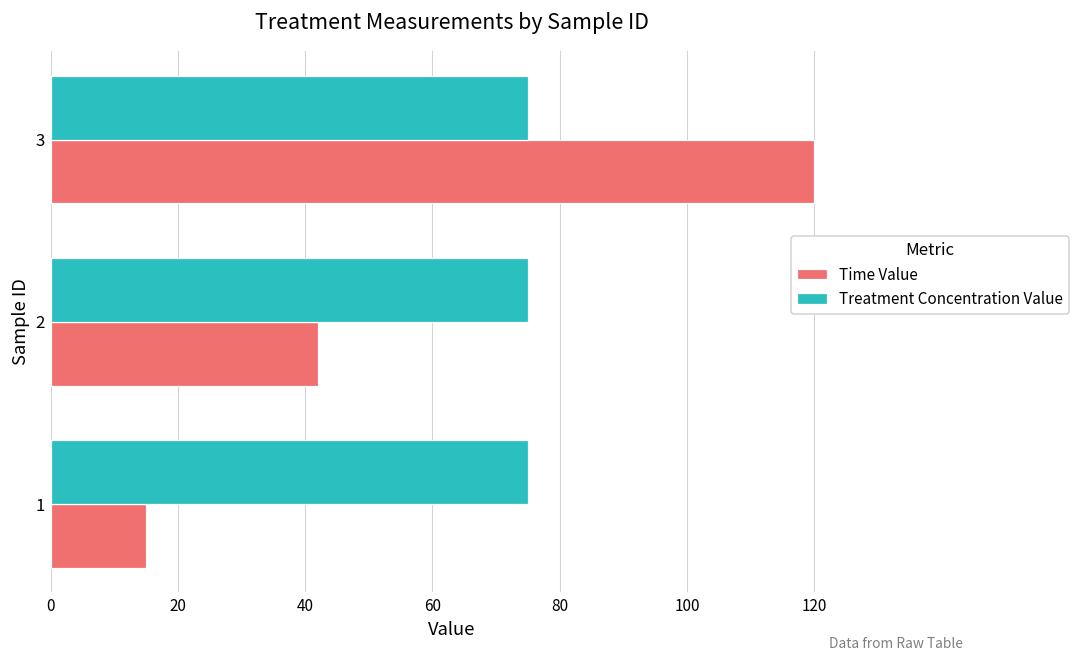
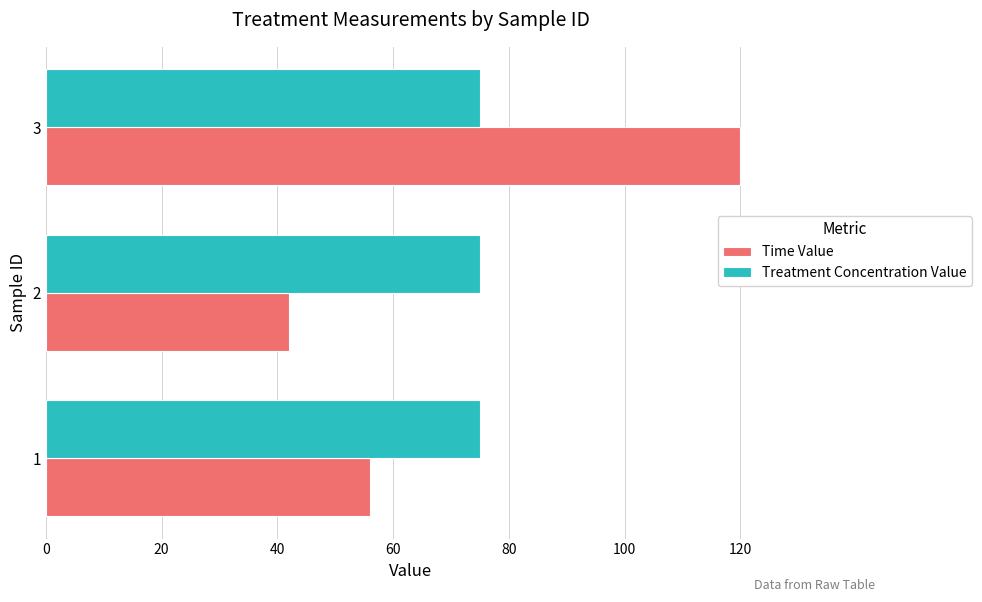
  {
    "Time Value": {
      "3": 120,
      "2": 42,
-     "1": 15
+     "1": 56
    },
    "Treatment Concentration Value": {
      "3": 75,
      "2": 75,
      "1": 75
    }
  }
